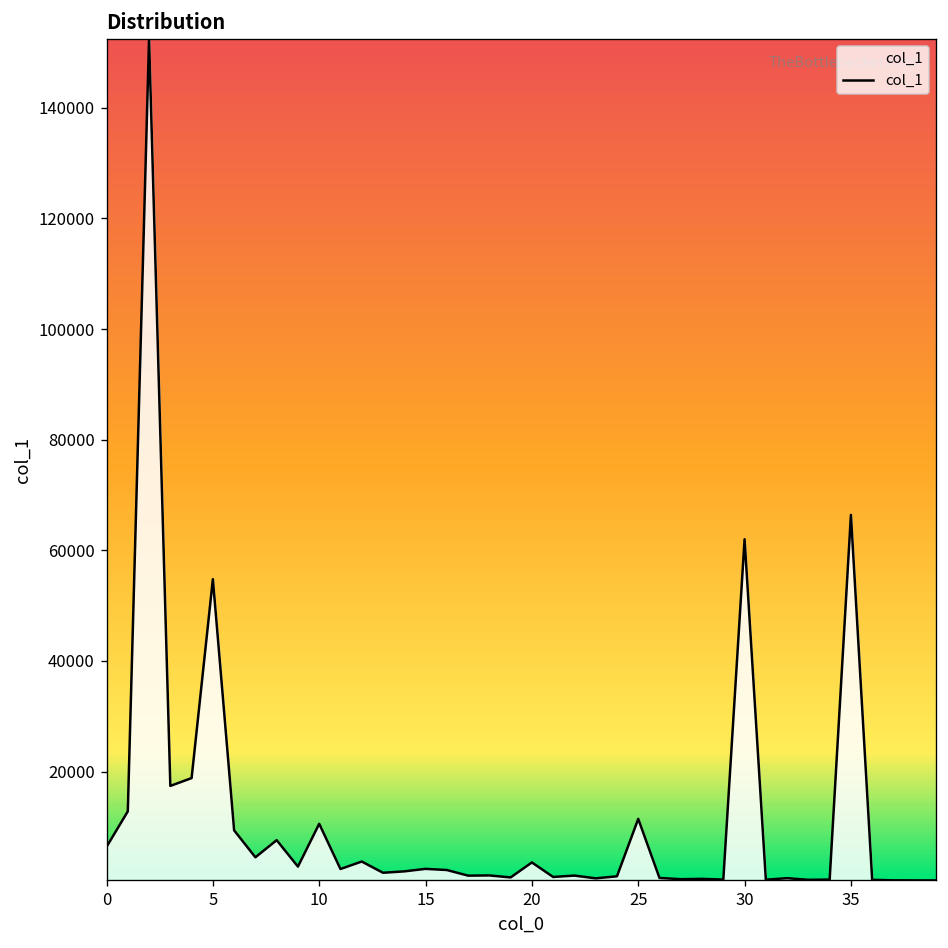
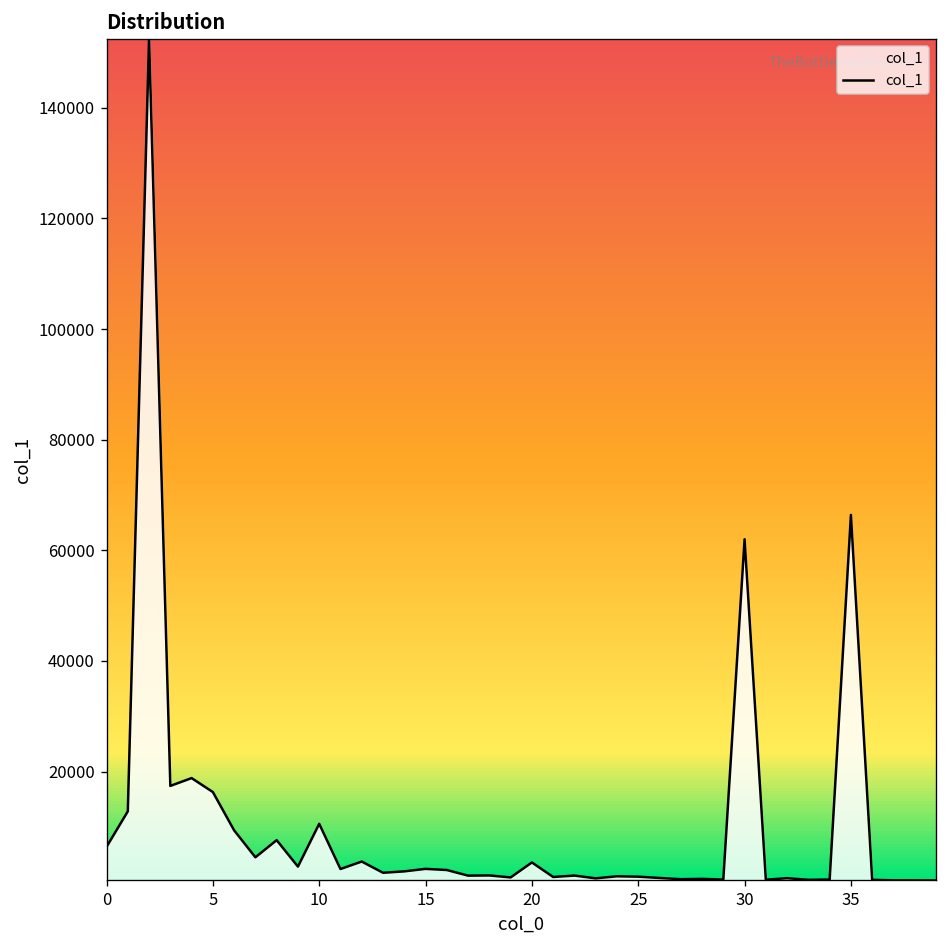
  {
    "0": 6000,
-   "5": 55000,
+   "5": 16000,
    "10": 11000,
    "15": 2000,
    "20": 4000,
-   "25": 11000,
+   "25": 1000,
    "30": 62000,
    "35": 66000
  }
